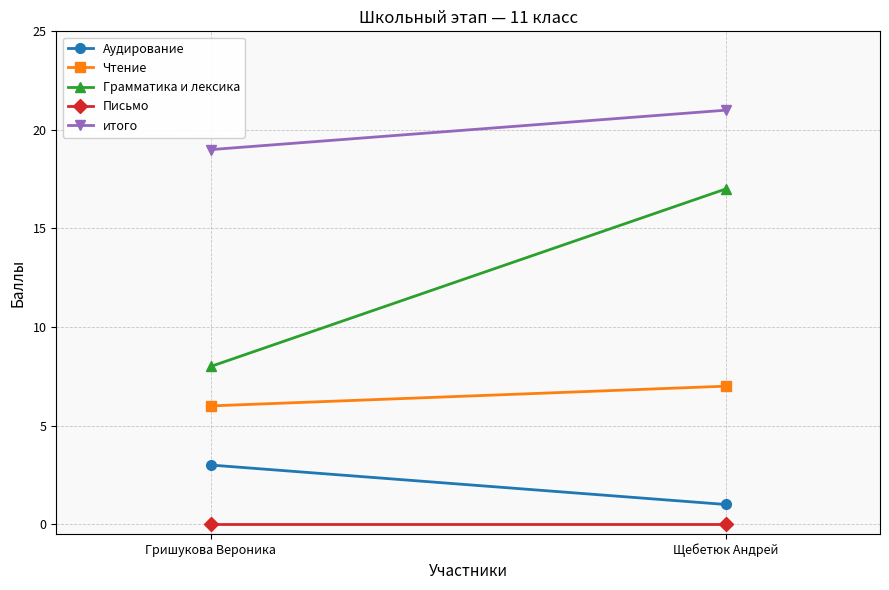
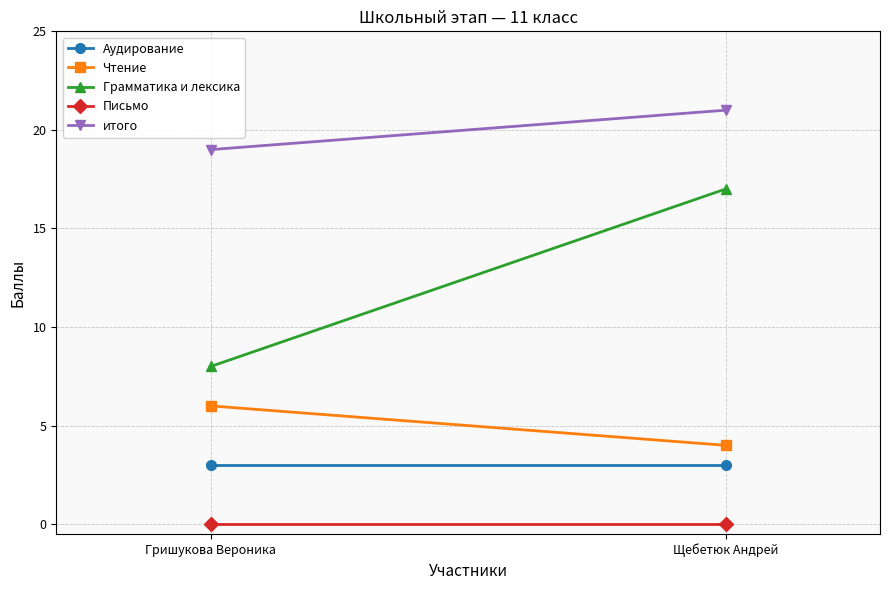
  {
    "Аудирование": {
      "Гришукова Вероника": 3,
-     "Щебетюк Андрей": 1
+     "Щебетюк Андрей": 3
    },
    "Чтение": {
      "Гришукова Вероника": 6,
-     "Щебетюк Андрей": 7
+     "Щебетюк Андрей": 4
    },
    "Грамматика и лексика": {
      "Гришукова Вероника": 8,
      "Щебетюк Андрей": 17
    },
    "Письмо": {
      "Гришукова Вероника": 0,
      "Щебетюк Андрей": 0
    },
    "итого": {
      "Гришукова Вероника": 19,
      "Щебетюк Андрей": 21
    }
  }
